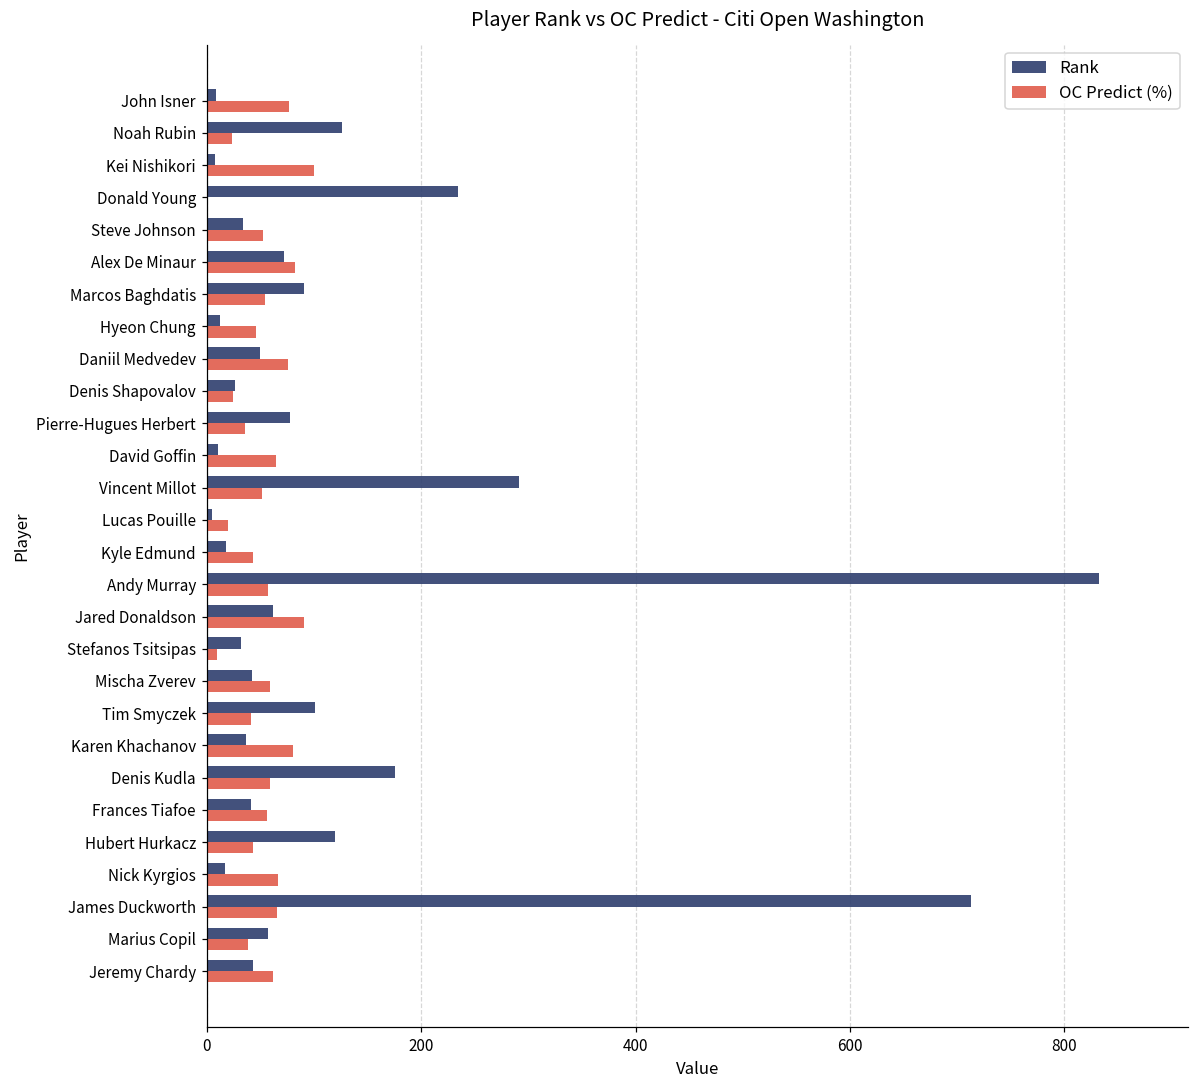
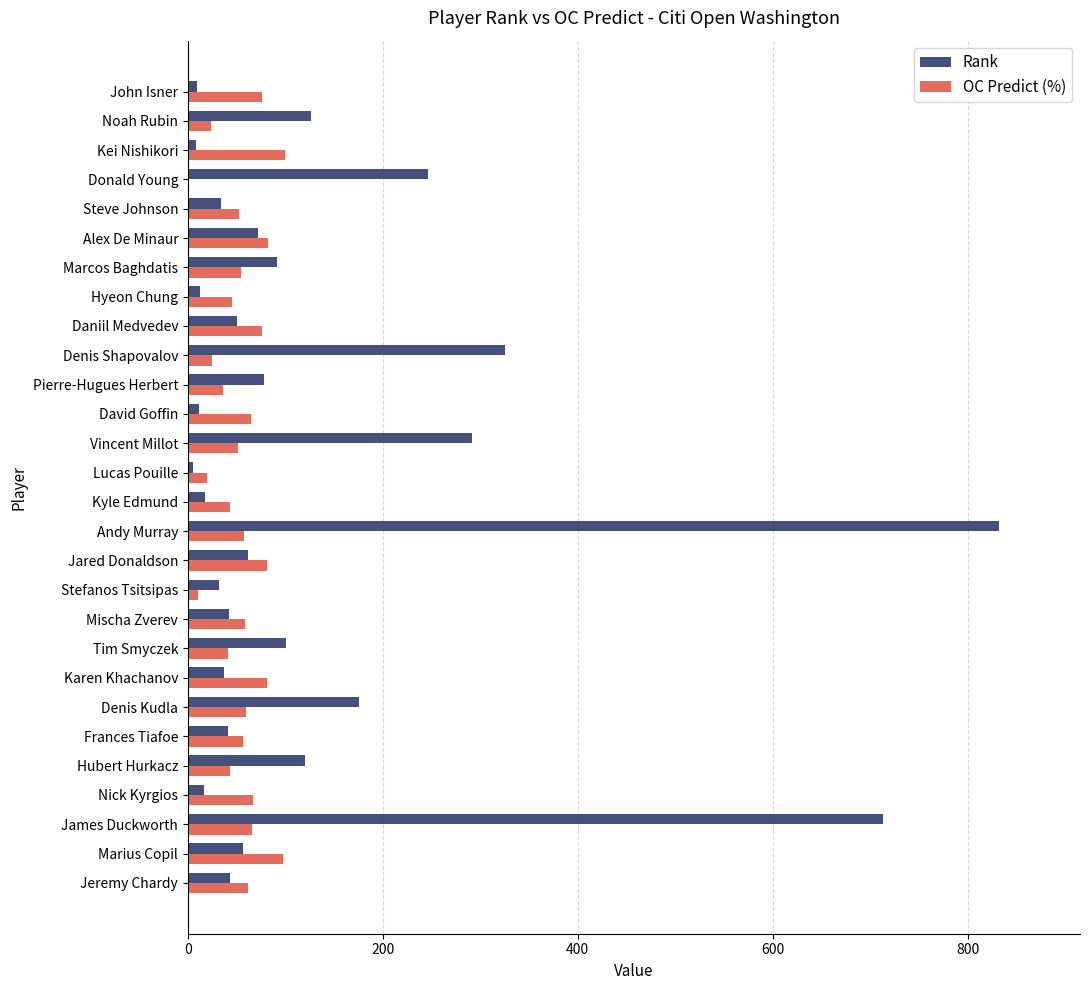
  {
    "Rank": {
      "John Isner": 10,
      "Noah Rubin": 130,
      "Kei Nishikori": 10,
-     "Donald Young": 230,
+     "Donald Young": 250,
      "Steve Johnson": 30,
      "Alex De Minaur": 70,
      "Marcos Baghdatis": 90,
      "Hyeon Chung": 10,
      "Daniil Medvedev": 50,
-     "Denis Shapovalov": 30,
+     "Denis Shapovalov": 330,
      "Pierre-Hugues Herbert": 80,
      "David Goffin": 10,
      "Vincent Millot": 290,
      "Lucas Pouille": 10,
      "Kyle Edmund": 20,
      "Andy Murray": 830,
      "Jared Donaldson": 60,
      "Stefanos Tsitsipas": 30,
      "Mischa Zverev": 40,
      "Tim Smyczek": 100,
      "Karen Khachanov": 40,
      "Denis Kudla": 180,
      "Frances Tiafoe": 40,
      "Hubert Hurkacz": 120,
      "Nick Kyrgios": 20,
      "James Duckworth": 710,
      "Marius Copil": 60,
      "Jeremy Chardy": 40
    },
    "OC Predict (%)": {
      "John Isner": 80,
      "Noah Rubin": 20,
      "Kei Nishikori": 100,
      "Donald Young": 0,
      "Steve Johnson": 50,
      "Alex De Minaur": 80,
      "Marcos Baghdatis": 50,
      "Hyeon Chung": 50,
      "Daniil Medvedev": 80,
      "Denis Shapovalov": 20,
      "Pierre-Hugues Herbert": 40,
      "David Goffin": 60,
      "Vincent Millot": 50,
      "Lucas Pouille": 20,
      "Kyle Edmund": 40,
      "Andy Murray": 60,
-     "Jared Donaldson": 90,
+     "Jared Donaldson": 80,
      "Stefanos Tsitsipas": 10,
      "Mischa Zverev": 60,
      "Tim Smyczek": 40,
      "Karen Khachanov": 80,
      "Denis Kudla": 60,
      "Frances Tiafoe": 60,
      "Hubert Hurkacz": 40,
      "Nick Kyrgios": 70,
      "James Duckworth": 70,
-     "Marius Copil": 40,
+     "Marius Copil": 100,
      "Jeremy Chardy": 60
    }
  }
